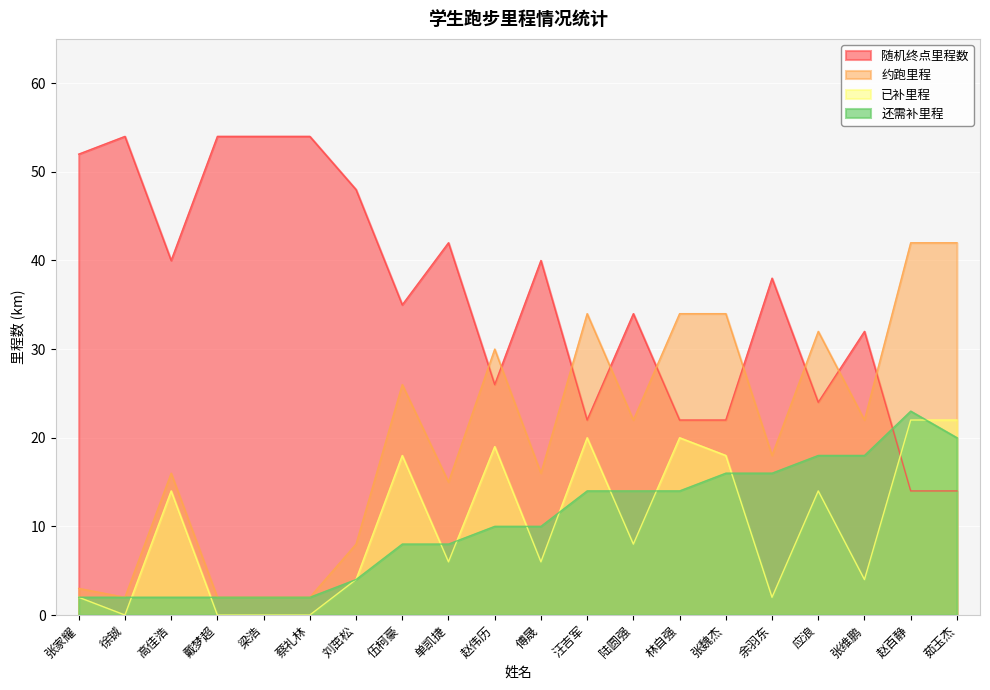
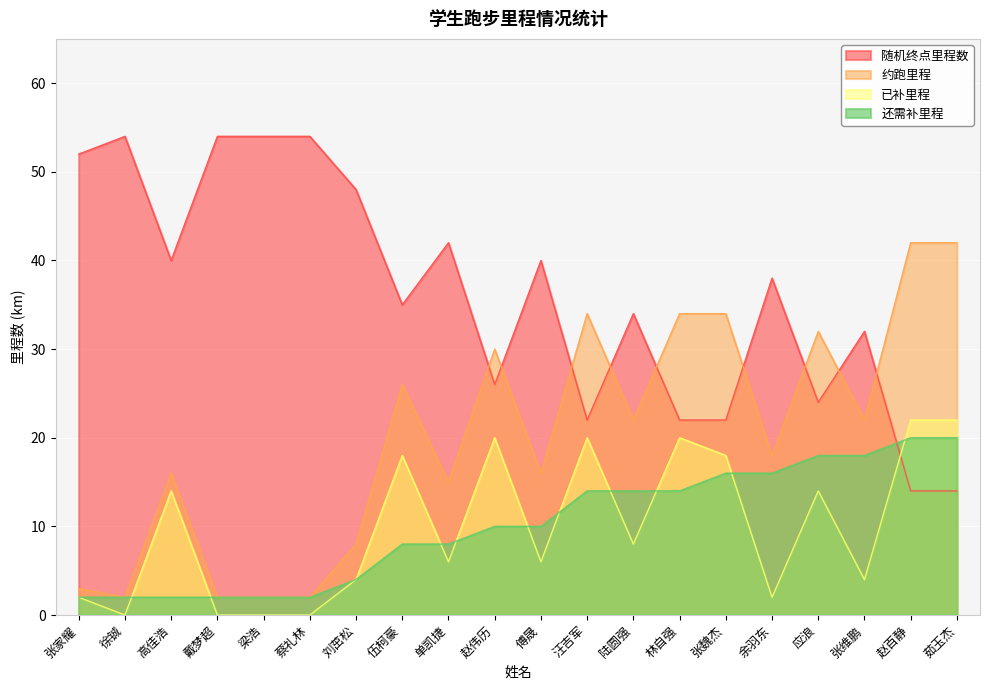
  {
    "随机终点里程数": {
      "张家耀": 52,
      "徐铖": 54,
      "高佳浩": 40,
      "戴梦超": 54,
      "梁浩": 54,
      "蔡礼林": 54,
      "刘茁松": 48,
      "伍柯豪": 35,
      "单凯捷": 42,
      "赵伟历": 26,
      "傅晟": 40,
      "汪吉军": 22,
      "陆圆强": 34,
      "林自强": 22,
      "张魏杰": 22,
      "余羽东": 38,
      "应浪": 24,
      "张维鹏": 32,
      "赵百静": 14,
      "茹玉杰": 14
    },
    "约跑里程": {
      "张家耀": 3,
      "高佳浩": 16,
      "刘茁松": 8,
      "伍柯豪": 26,
      "单凯捷": 15,
      "赵伟历": 30,
      "傅晟": 16,
      "汪吉军": 34,
      "陆圆强": 22,
      "林自强": 34,
      "张魏杰": 34,
      "余羽东": 18,
      "应浪": 32,
      "张维鹏": 22,
      "赵百静": 42,
      "茹玉杰": 42
    },
    "已补里程": {
      "徐铖": 0,
      "高佳浩": 14,
      "戴梦超": 0,
      "梁浩": 0,
      "蔡礼林": 0,
      "伍柯豪": 18,
      "单凯捷": 6,
-     "赵伟历": 19,
+     "赵伟历": 20,
      "傅晟": 6,
      "汪吉军": 20,
      "陆圆强": 8,
      "林自强": 20,
      "张魏杰": 18,
      "余羽东": 2,
      "应浪": 14,
      "张维鹏": 4,
      "赵百静": 22,
      "茹玉杰": 22
    },
    "还需补里程": {
      "高佳浩": 2,
      "伍柯豪": 8,
      "单凯捷": 8,
      "赵伟历": 10,
      "傅晟": 10,
      "汪吉军": 14,
      "陆圆强": 14,
      "林自强": 14,
      "张魏杰": 16,
      "余羽东": 16,
      "应浪": 18,
      "张维鹏": 18,
-     "赵百静": 23,
+     "赵百静": 20,
      "茹玉杰": 20
    }
  }
